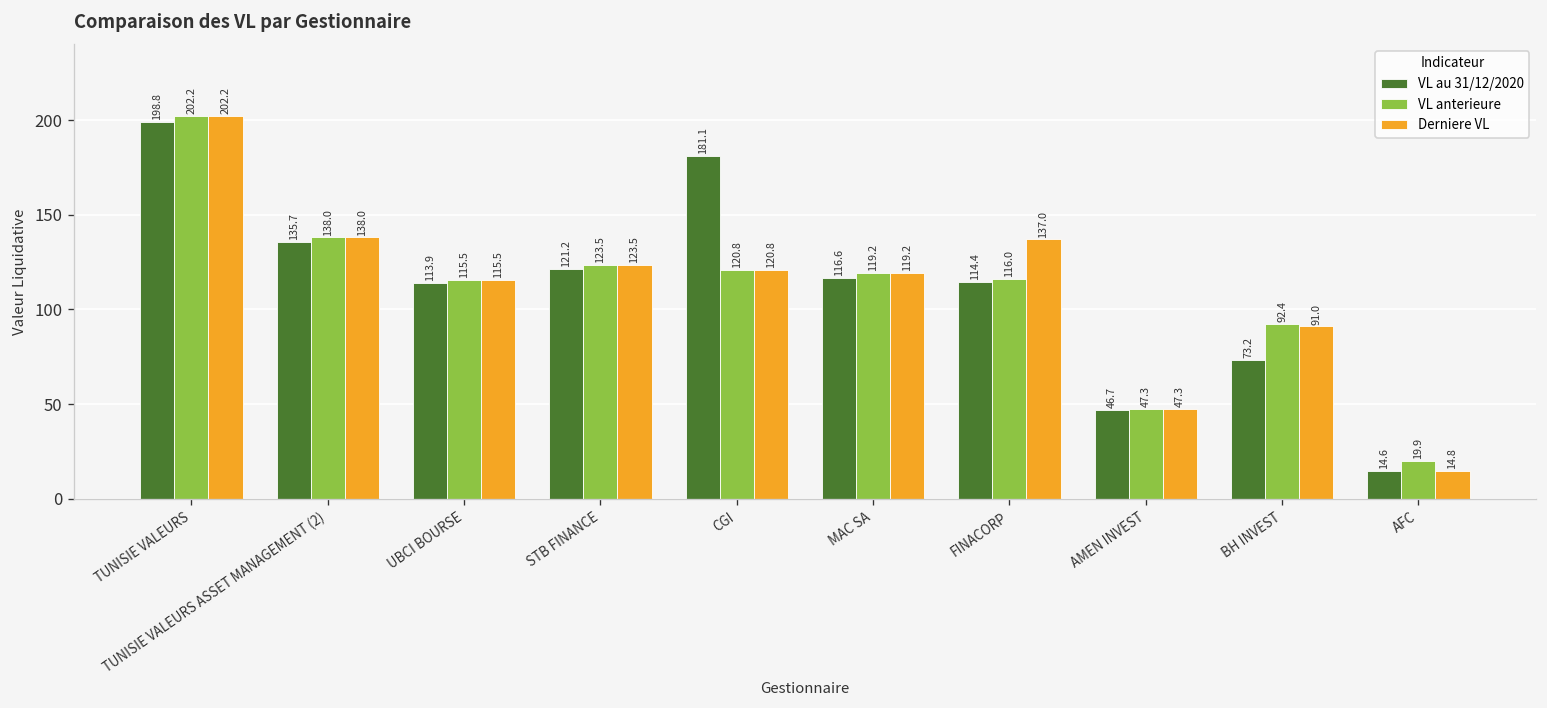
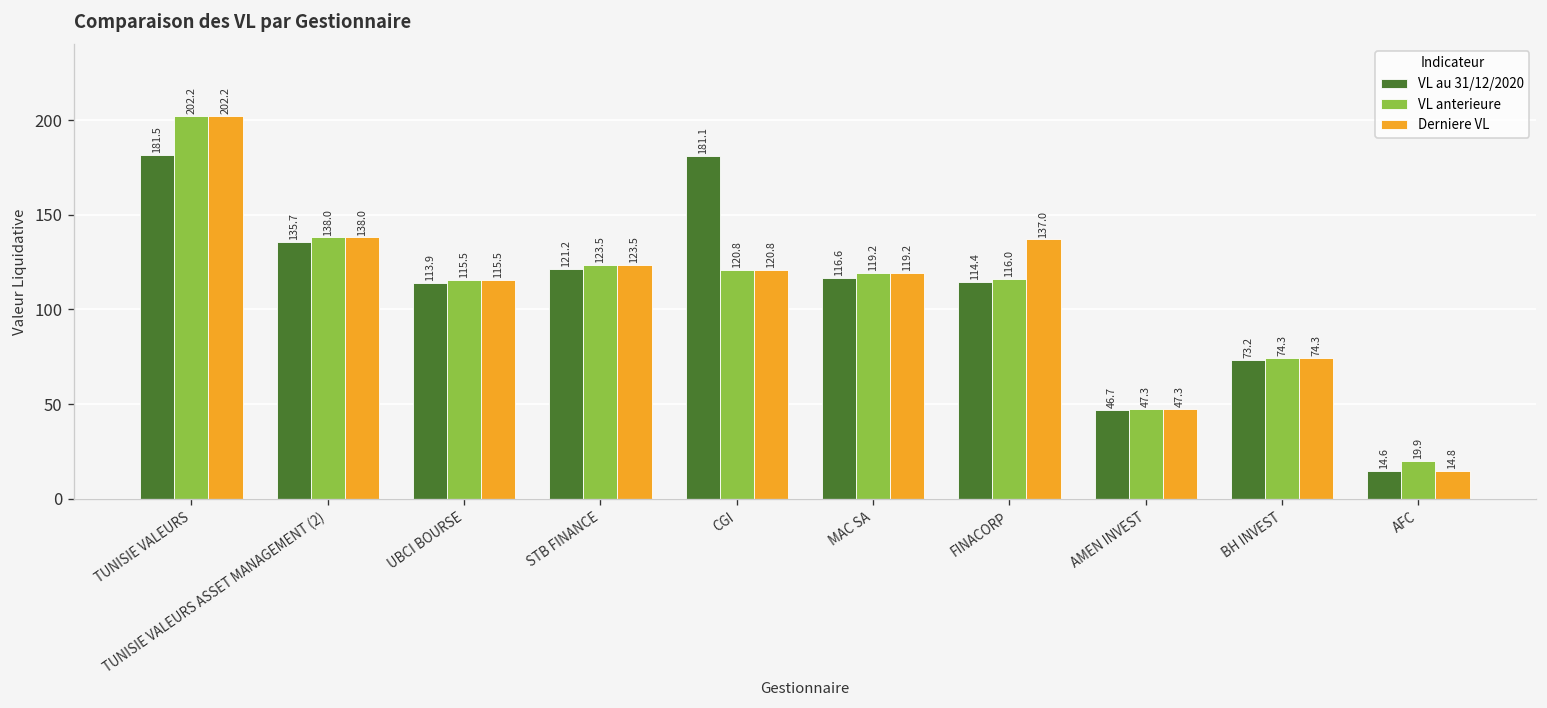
  {
    "VL au 31/12/2020": {
-     "TUNISIE VALEURS": 198.8,
+     "TUNISIE VALEURS": 181.5,
      "TUNISIE VALEURS ASSET MANAGEMENT (2)": 135.7,
      "UBCI BOURSE": 113.9,
      "STB FINANCE": 121.2,
      "CGI": 181.1,
      "MAC SA": 116.6,
      "FINACORP": 114.4,
      "AMEN INVEST": 46.7,
      "BH INVEST": 73.2,
      "AFC": 14.6
    },
    "VL anterieure": {
      "TUNISIE VALEURS": 202.2,
      "TUNISIE VALEURS ASSET MANAGEMENT (2)": 138.0,
      "UBCI BOURSE": 115.5,
      "STB FINANCE": 123.5,
      "CGI": 120.8,
      "MAC SA": 119.2,
      "FINACORP": 116.0,
      "AMEN INVEST": 47.3,
-     "BH INVEST": 92.4,
+     "BH INVEST": 74.3,
      "AFC": 19.9
    },
    "Derniere VL": {
      "TUNISIE VALEURS": 202.2,
      "TUNISIE VALEURS ASSET MANAGEMENT (2)": 138.0,
      "UBCI BOURSE": 115.5,
      "STB FINANCE": 123.5,
      "CGI": 120.8,
      "MAC SA": 119.2,
      "FINACORP": 137.0,
      "AMEN INVEST": 47.3,
-     "BH INVEST": 91.0,
+     "BH INVEST": 74.3,
      "AFC": 14.8
    }
  }
